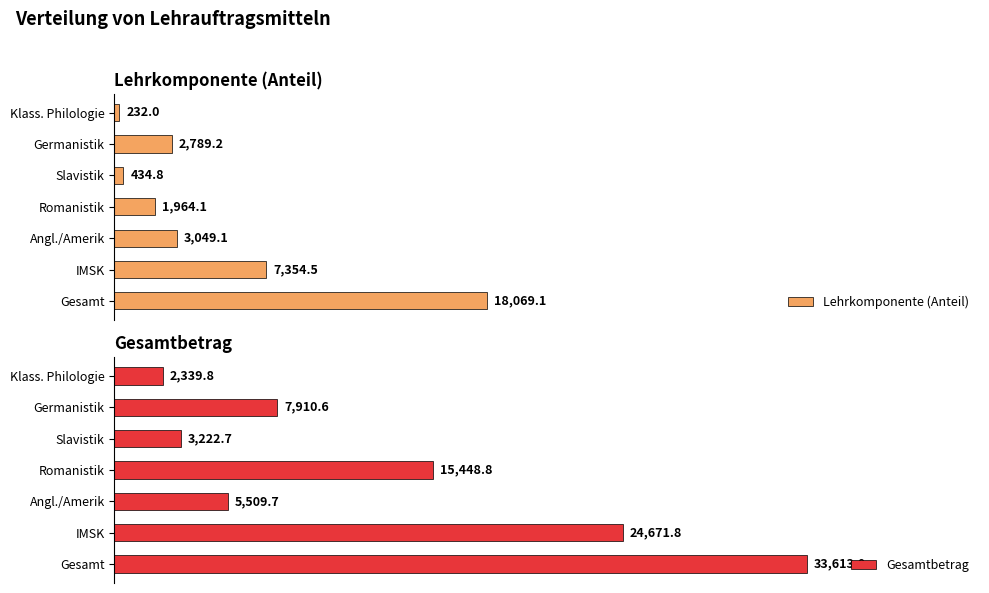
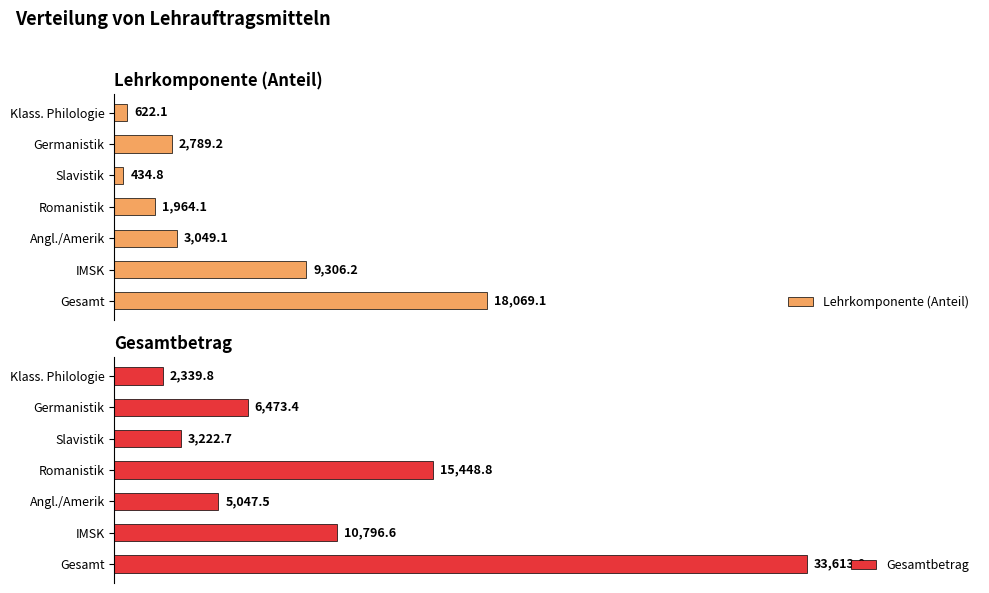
  {
    "Lehrkomponente (Anteil)": {
-     "Klass. Philologie": "232.0",
+     "Klass. Philologie": "622.1",
      "Germanistik": "2,789.2",
      "Slavistik": "434.8",
      "Romanistik": "1,964.1",
      "Angl./Amerik": "3,049.1",
-     "IMSK": "7,354.5",
+     "IMSK": "9,306.2",
      "Gesamt": "18,069.1"
    },
    "Gesamtbetrag": {
      "Klass. Philologie": "2,339.8",
-     "Germanistik": "7,910.6",
+     "Germanistik": "6,473.4",
      "Slavistik": "3,222.7",
      "Romanistik": "15,448.8",
-     "Angl./Amerik": "5,509.7",
-     "IMSK": "24,671.8",
+     "Angl./Amerik": "5,047.5",
+     "IMSK": "10,796.6",
      "Gesamt": "33,613.0"
    }
  }
